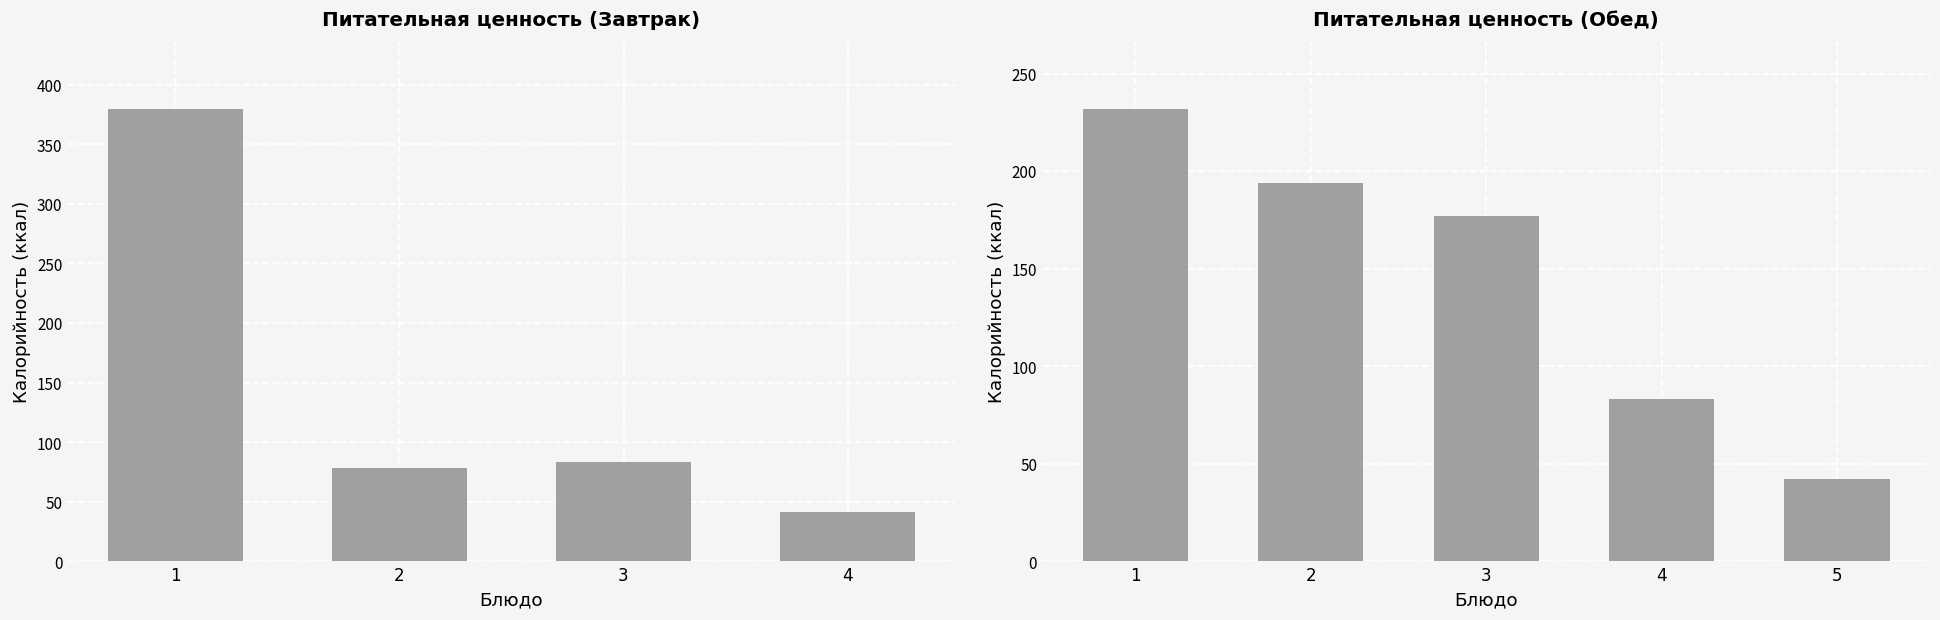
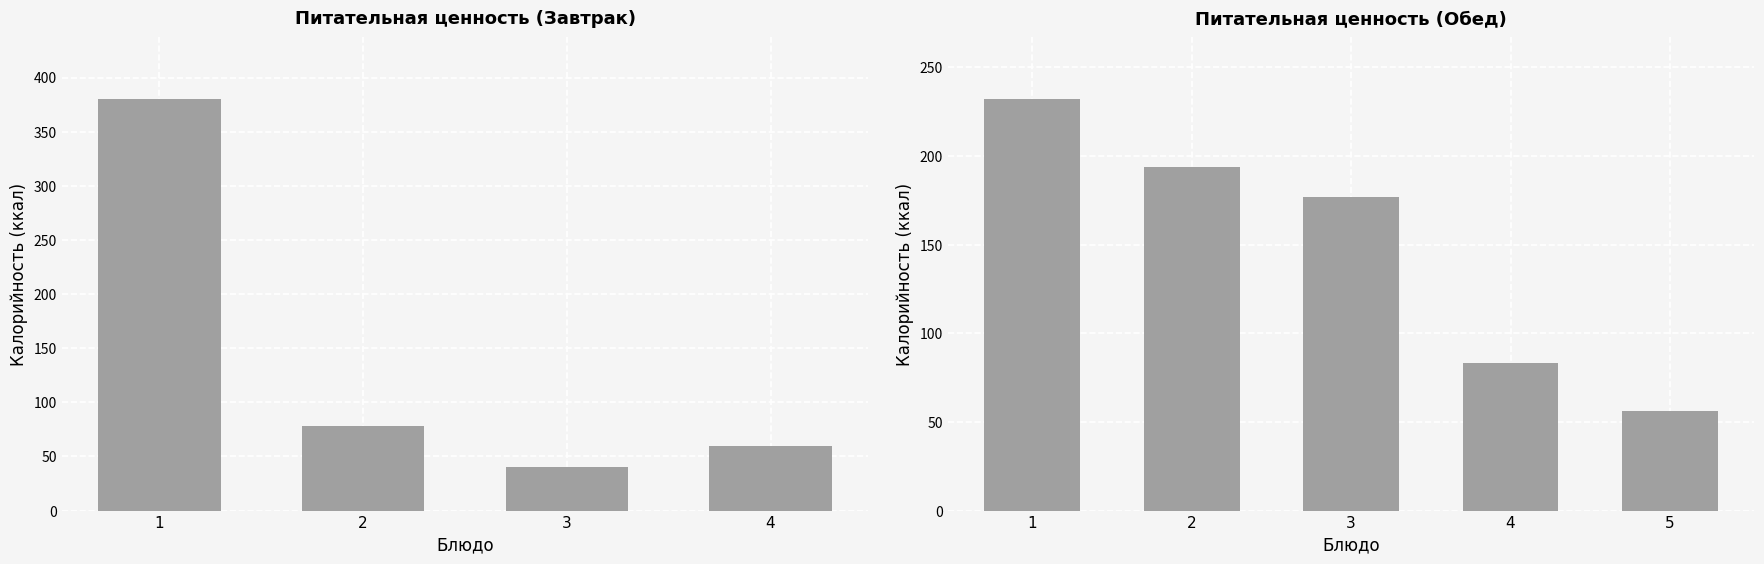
  {
    "Питательная ценность (Завтрак)": {
      "1": 380,
      "2": 78,
-     "3": 83,
-     "4": 41
+     "3": 40,
+     "4": 60
    },
    "Питательная ценность (Обед)": {
      "1": 232,
      "2": 194,
      "3": 177,
      "4": 83,
-     "5": 42
+     "5": 56
    }
  }
